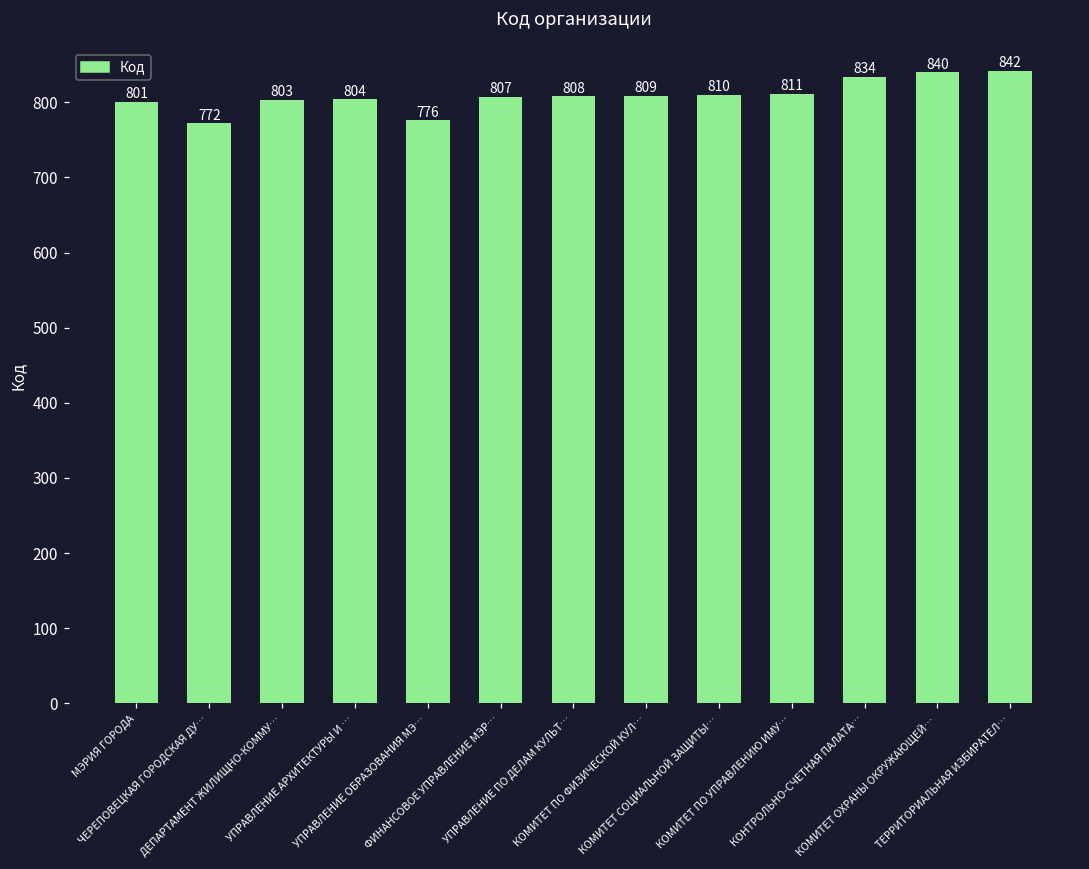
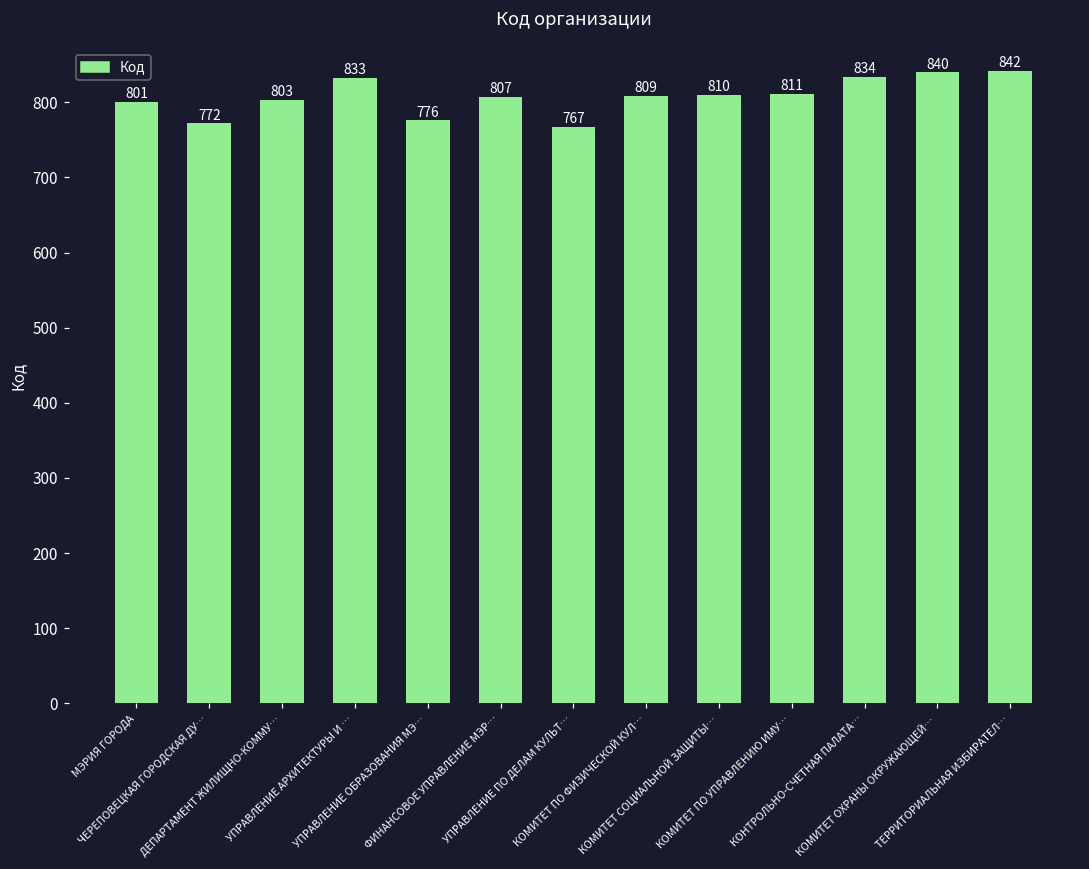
  {
    "МЭРИЯ ГОРОДА": 801,
    "ЧЕРЕПОВЕЦКАЯ ГОРОДСКАЯ ДУ…": 772,
    "ДЕПАРТАМЕНТ ЖИЛИЩНО-КОММУ…": 803,
-   "УПРАВЛЕНИЕ АРХИТЕКТУРЫ И …": 804,
+   "УПРАВЛЕНИЕ АРХИТЕКТУРЫ И …": 833,
    "УПРАВЛЕНИЕ ОБРАЗОВАНИЯ МЭ…": 776,
    "ФИНАНСОВОЕ УПРАВЛЕНИЕ МЭР…": 807,
-   "УПРАВЛЕНИЕ ПО ДЕЛАМ КУЛЬТ…": 808,
+   "УПРАВЛЕНИЕ ПО ДЕЛАМ КУЛЬТ…": 767,
    "КОМИТЕТ ПО ФИЗИЧЕСКОЙ КУЛ…": 809,
    "КОМИТЕТ СОЦИАЛЬНОЙ ЗАЩИТЫ…": 810,
    "КОМИТЕТ ПО УПРАВЛЕНИЮ ИМУ…": 811,
    "КОНТРОЛЬНО-СЧЕТНАЯ ПАЛАТА…": 834,
    "КОМИТЕТ ОХРАНЫ ОКРУЖАЮЩЕЙ…": 840,
    "ТЕРРИТОРИАЛЬНАЯ ИЗБИРАТЕЛ…": 842
  }
